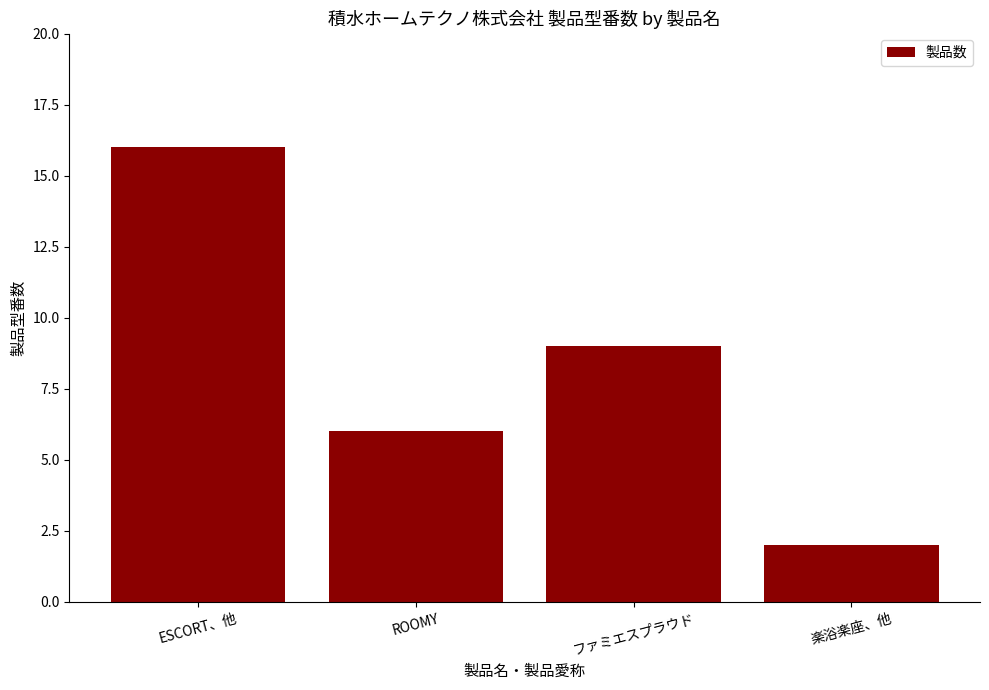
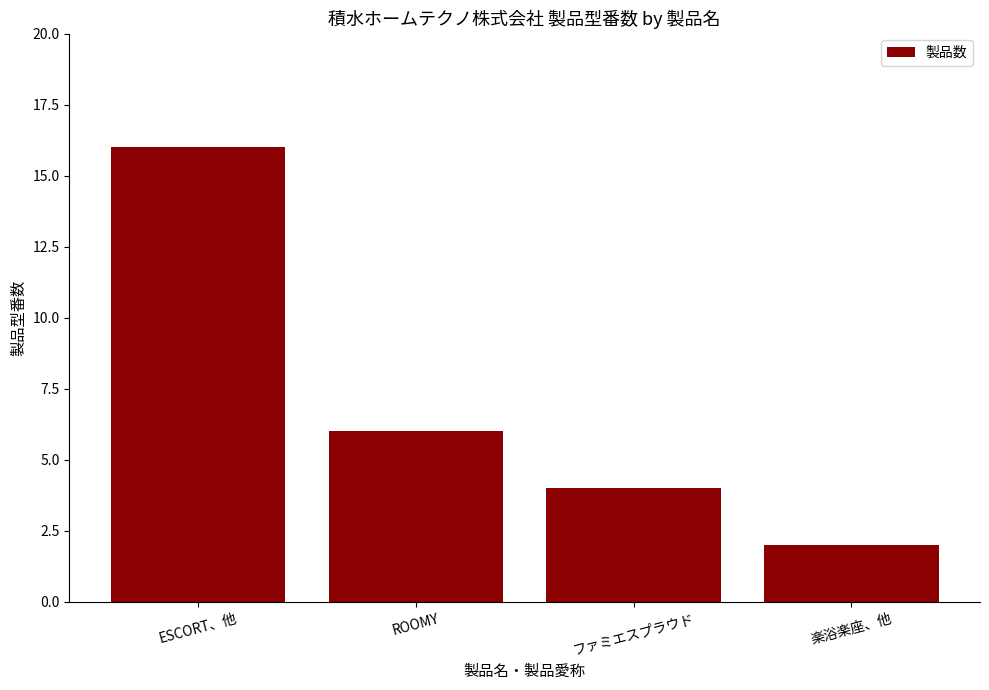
  {
    "ESCORT、他": 16,
    "ROOMY": 6,
-   "ファミエスプラウド": 9,
+   "ファミエスプラウド": 4,
    "楽浴楽座、他": 2
  }
